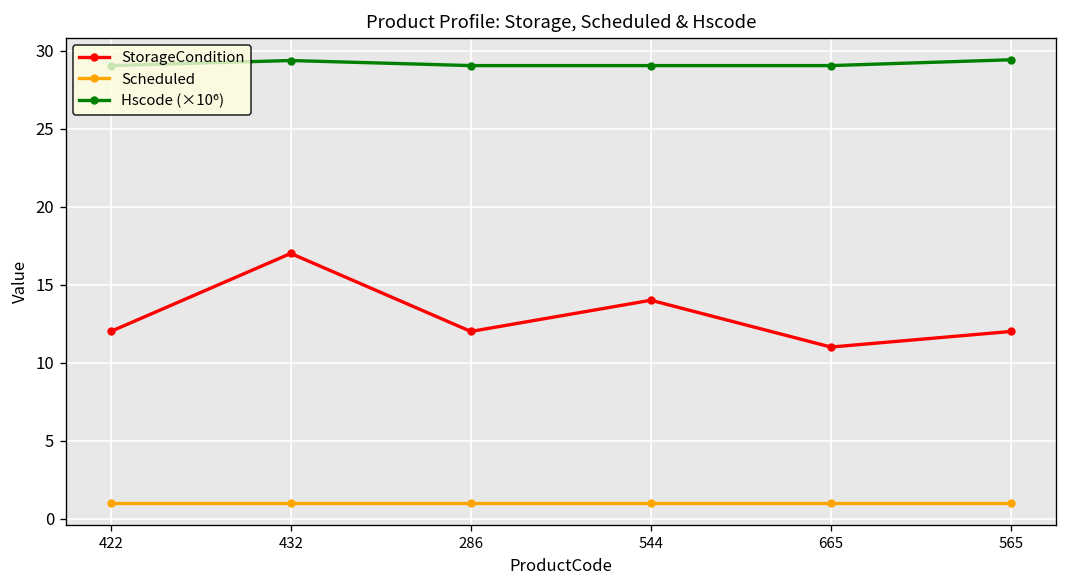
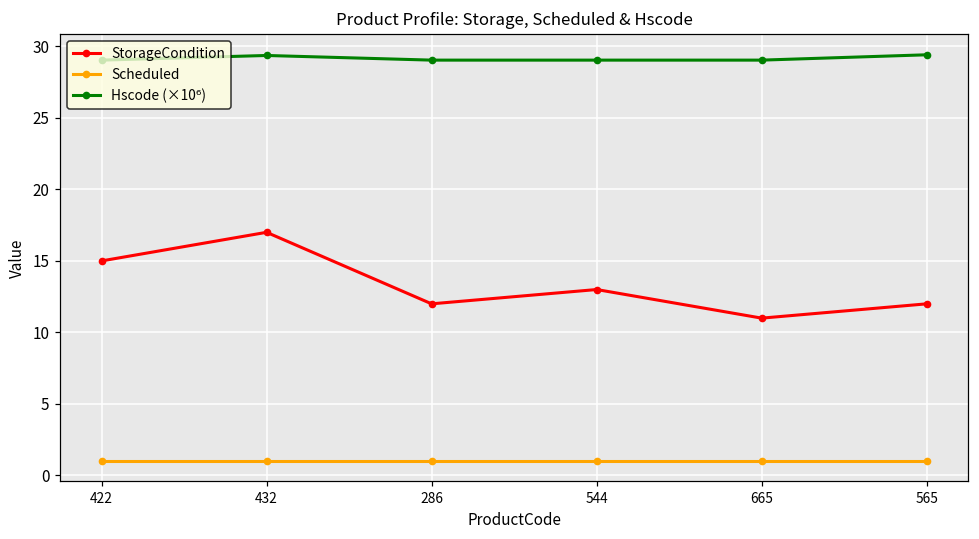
  {
    "StorageCondition": {
-     "422": 12,
+     "422": 15,
      "432": 17,
      "286": 12,
-     "544": 14,
+     "544": 13,
      "665": 11,
      "565": 12
    },
    "Scheduled": {
      "422": 1,
      "432": 1,
      "286": 1,
      "544": 1,
      "665": 1,
      "565": 1
    },
    "Hscode (×10⁶)": {
      "432": 29.4,
      "286": 29,
      "544": 29,
      "665": 29,
      "565": 29.4
    }
  }
